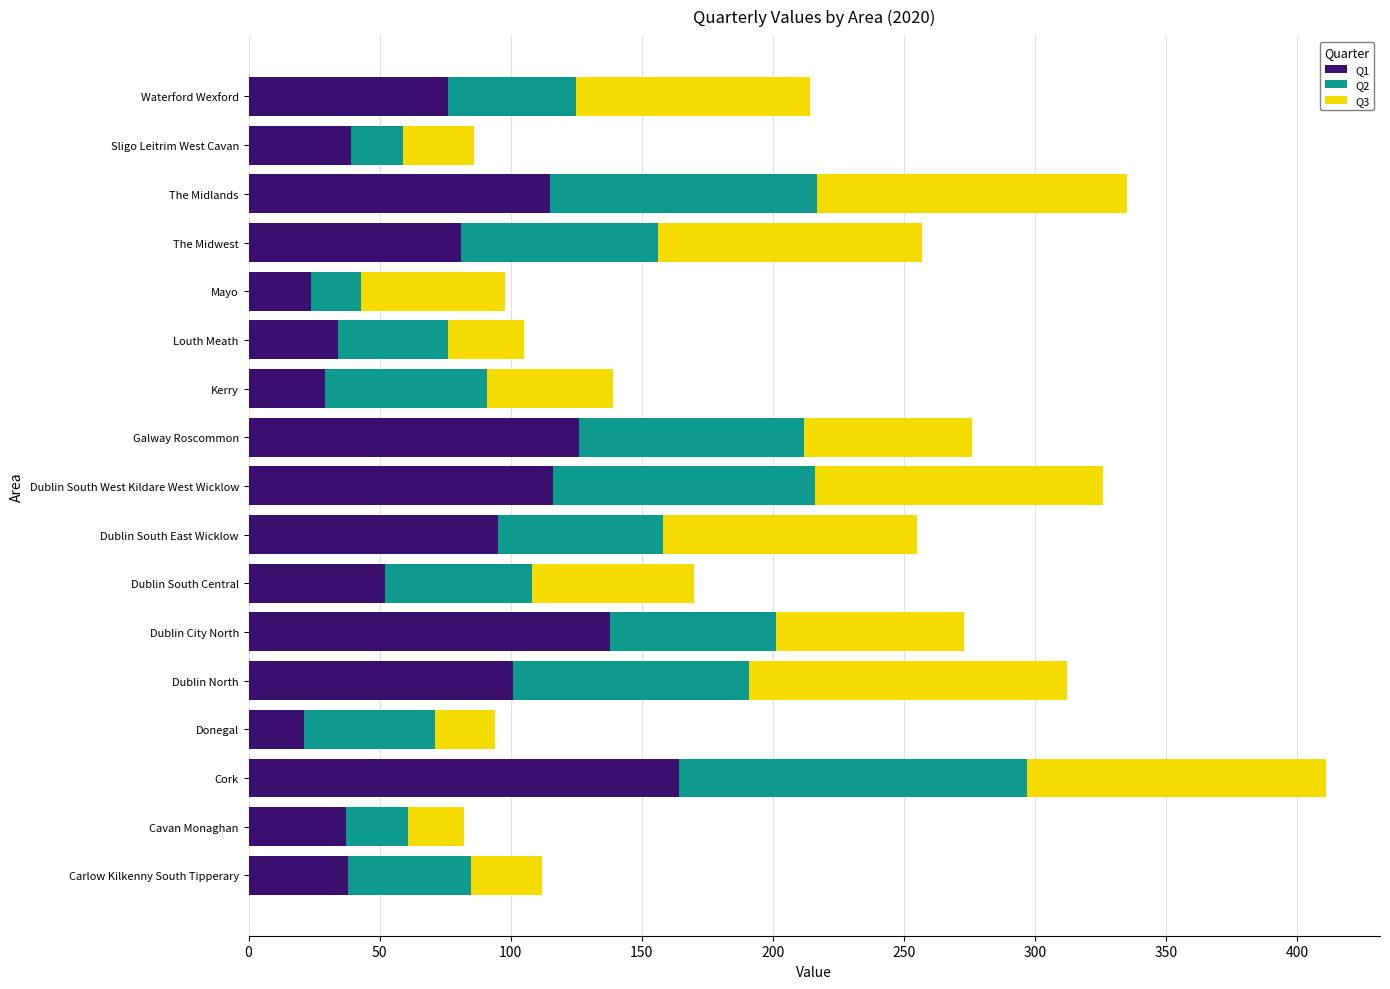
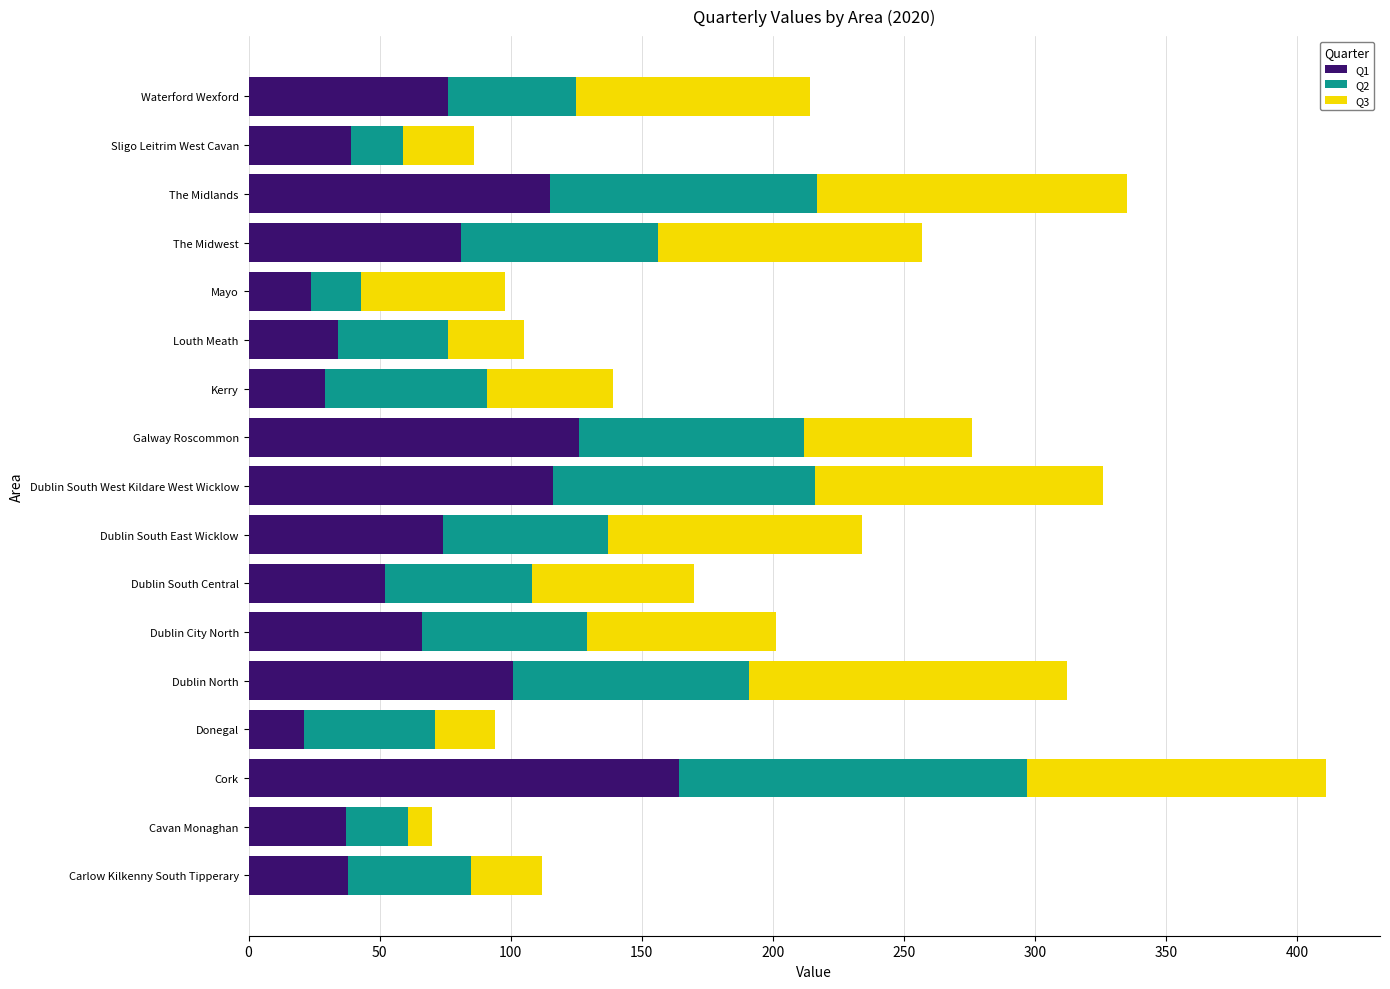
  {
    "Q1": {
      "Waterford Wexford": 76,
      "Sligo Leitrim West Cavan": 39,
      "The Midlands": 115,
      "The Midwest": 81,
      "Mayo": 24,
      "Louth Meath": 34,
      "Kerry": 29,
      "Galway Roscommon": 126,
      "Dublin South West Kildare West Wicklow": 116,
-     "Dublin South East Wicklow": 95,
+     "Dublin South East Wicklow": 74,
      "Dublin South Central": 52,
-     "Dublin City North": 138,
+     "Dublin City North": 66,
      "Dublin North": 101,
      "Donegal": 21,
      "Cork": 164,
      "Cavan Monaghan": 37,
      "Carlow Kilkenny South Tipperary": 38
    },
    "Q2": {
      "Waterford Wexford": 49,
      "Sligo Leitrim West Cavan": 20,
      "The Midlands": 102,
      "The Midwest": 75,
      "Mayo": 19,
      "Louth Meath": 42,
      "Kerry": 62,
      "Galway Roscommon": 86,
      "Dublin South West Kildare West Wicklow": 100,
      "Dublin South East Wicklow": 63,
      "Dublin South Central": 56,
      "Dublin City North": 63,
      "Dublin North": 90,
      "Donegal": 50,
      "Cork": 133,
      "Cavan Monaghan": 24,
      "Carlow Kilkenny South Tipperary": 47
    },
    "Q3": {
      "Waterford Wexford": 89,
      "Sligo Leitrim West Cavan": 27,
      "The Midlands": 118,
      "The Midwest": 101,
      "Mayo": 55,
      "Louth Meath": 29,
      "Kerry": 48,
      "Galway Roscommon": 64,
      "Dublin South West Kildare West Wicklow": 110,
      "Dublin South East Wicklow": 97,
      "Dublin South Central": 62,
      "Dublin City North": 72,
      "Dublin North": 121,
      "Donegal": 23,
      "Cork": 114,
-     "Cavan Monaghan": 21,
+     "Cavan Monaghan": 9,
      "Carlow Kilkenny South Tipperary": 27
    }
  }
